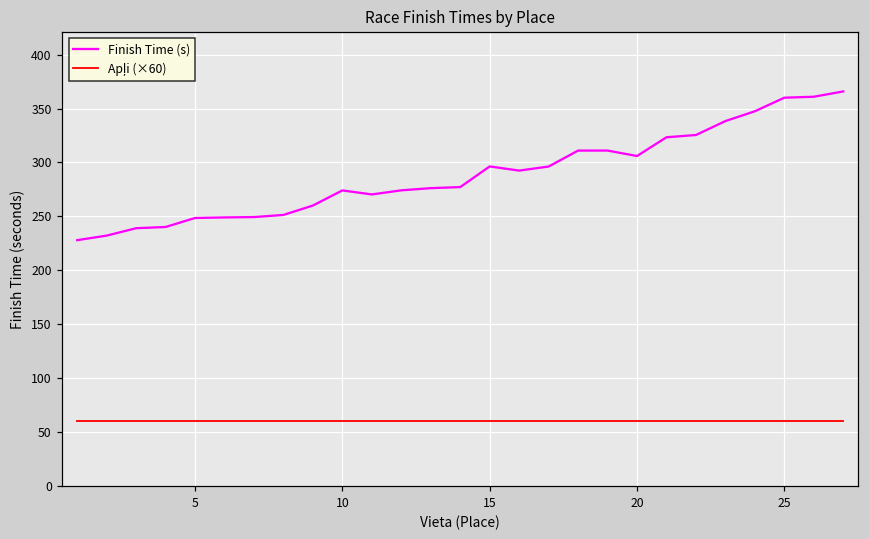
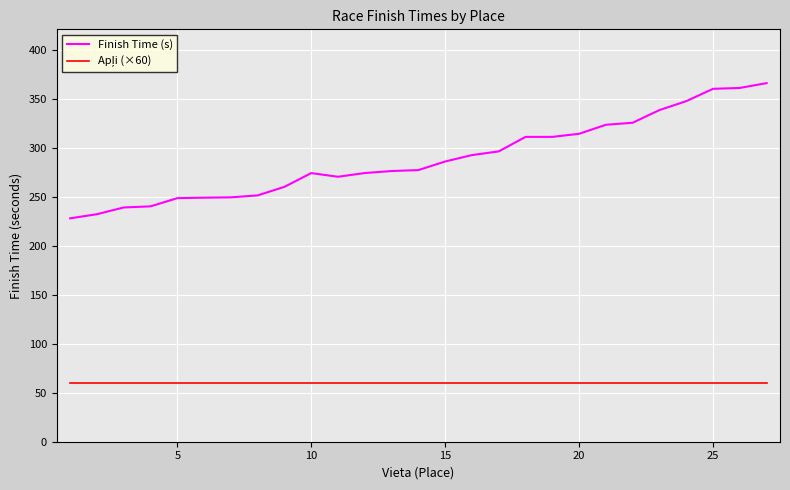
  {
    "Finish Time (s)": {
      "5": 250,
      "10": 270,
-     "15": 300,
-     "20": 306,
+     "15": 290,
+     "20": 314,
      "25": 360
    },
    "Apļi (×60)": {
      "5": 60,
      "10": 60,
      "15": 60,
      "20": 60,
      "25": 60
    }
  }
